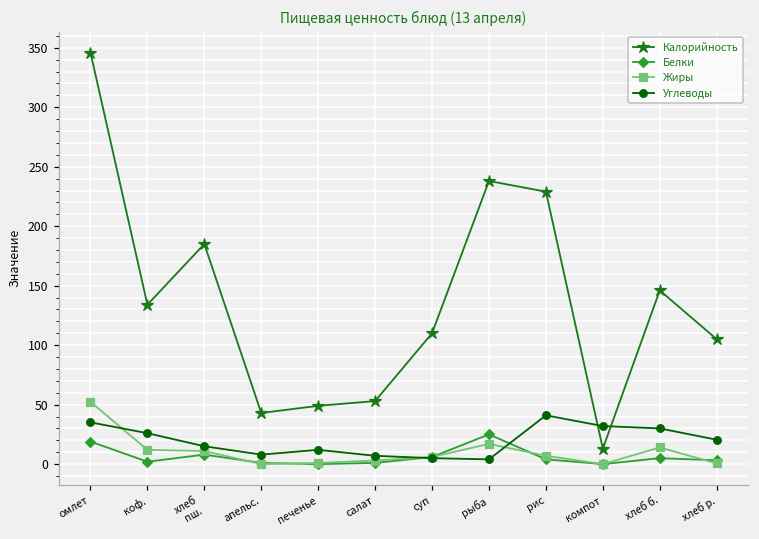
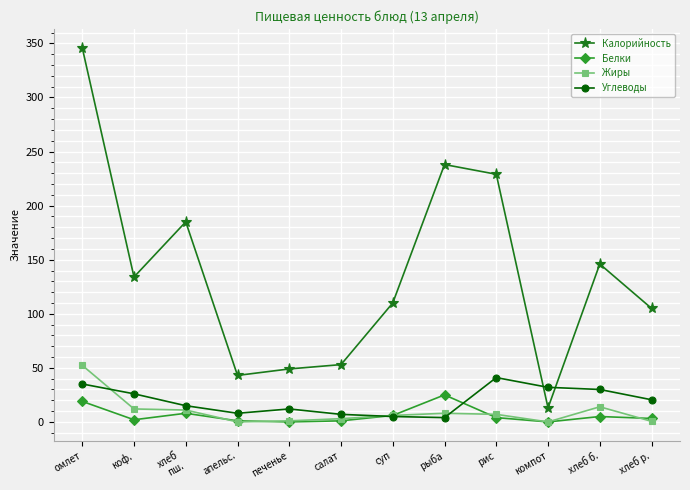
  {
    "Жиры": {
      "омлет": 52,
      "коф.": 12,
      "хлеб пш.": 11,
-     "рыба": 17,
+     "рыба": 8,
      "рис": 7,
      "хлеб б.": 14,
      "хлеб р.": 1
    }
  }
